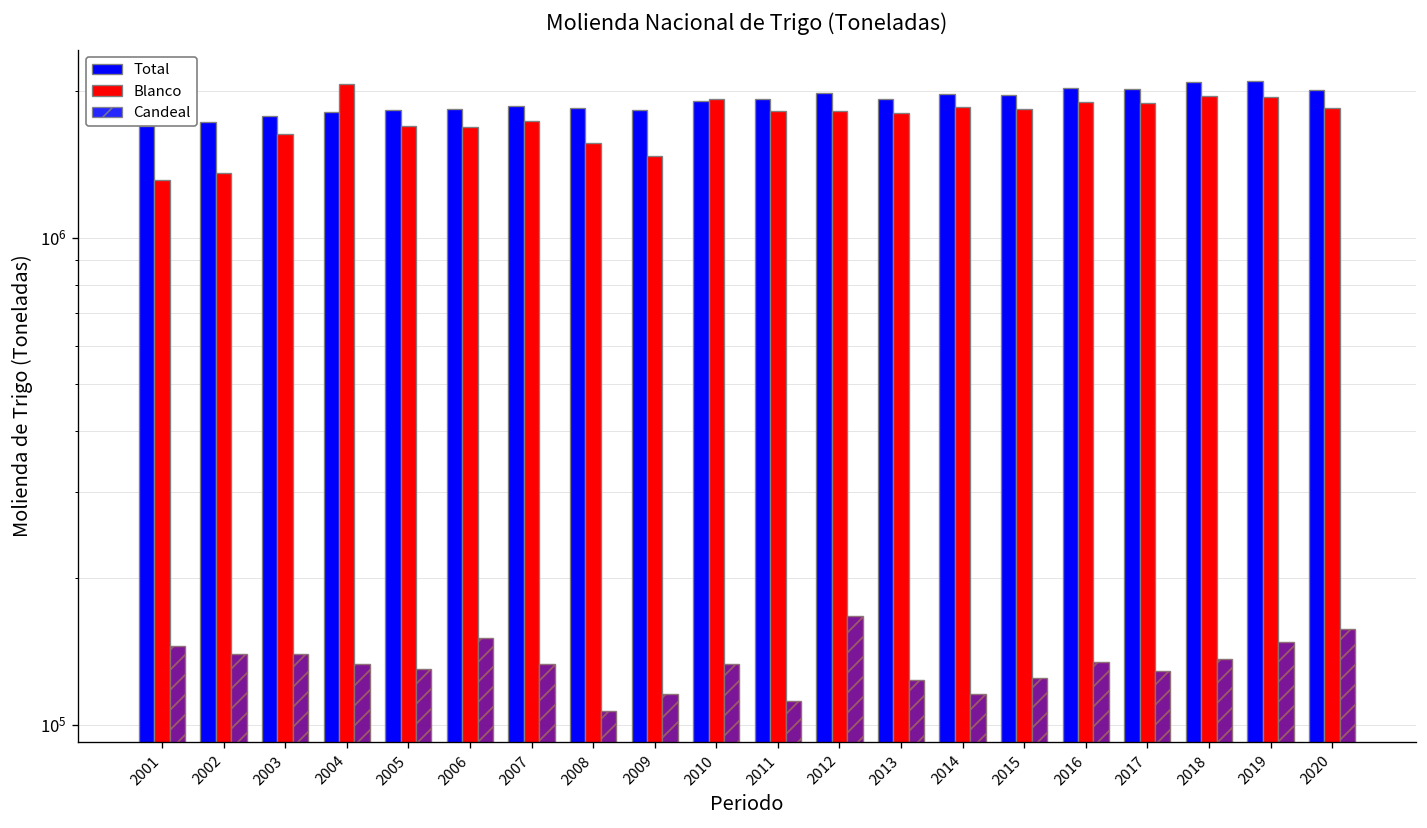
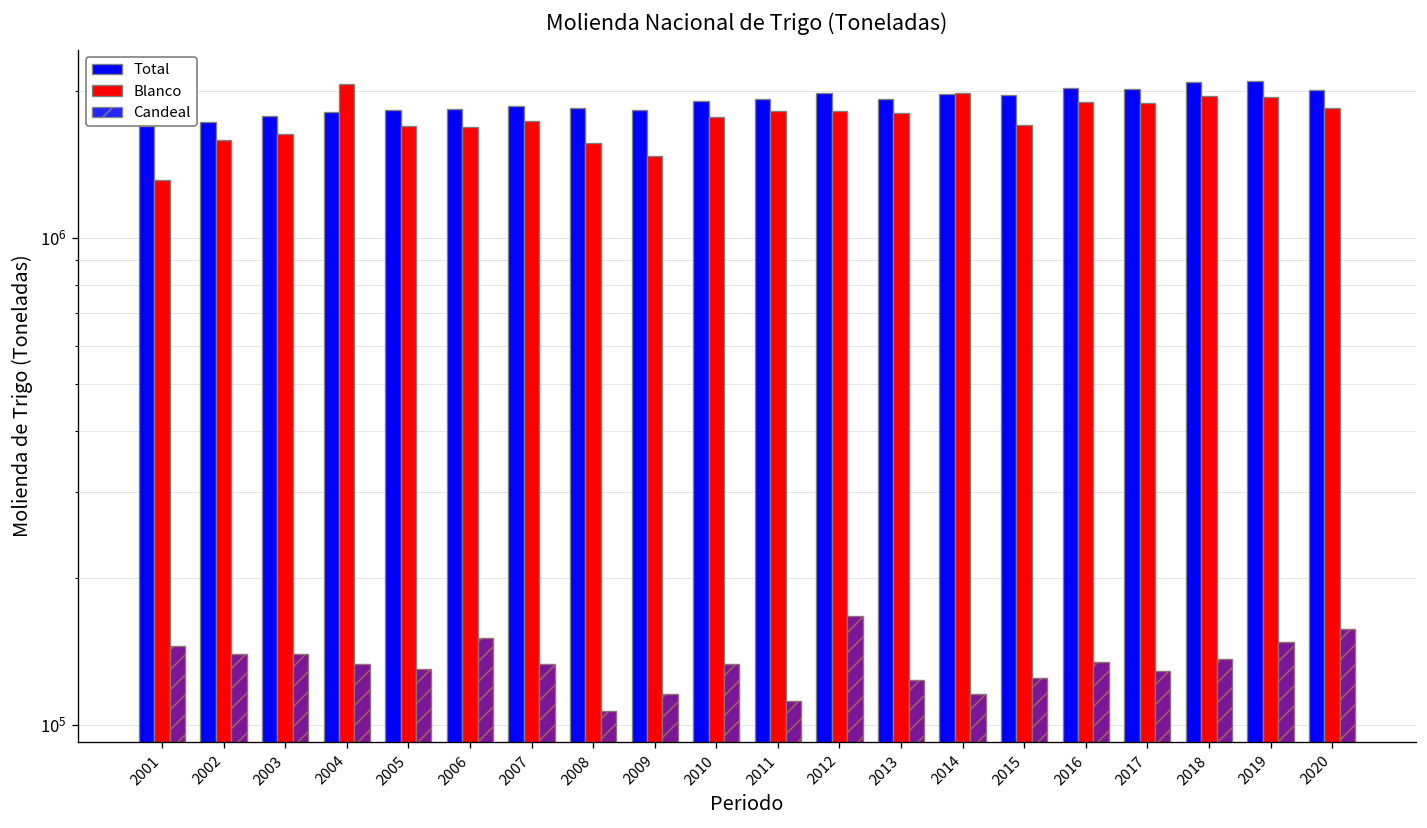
  {
    "Blanco": {
      "2001": 1310000,
-     "2002": 1350000,
+     "2002": 1580000,
      "2003": 1630000,
      "2004": 2100000,
      "2005": 1690000,
      "2006": 1680000,
      "2007": 1730000,
      "2008": 1560000,
      "2009": 1470000,
-     "2010": 1900000,
+     "2010": 1800000,
      "2011": 1800000,
      "2012": 1800000,
      "2013": 1800000,
-     "2014": 1900000,
-     "2015": 1800000,
+     "2014": 2000000,
+     "2015": 1700000,
      "2016": 1900000,
      "2017": 1900000,
      "2018": 2000000,
      "2019": 1900000,
      "2020": 1800000
    }
  }
